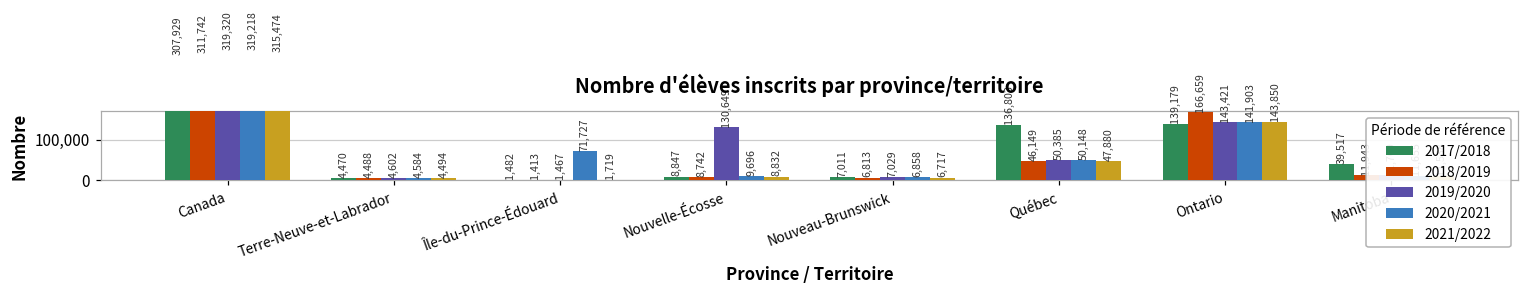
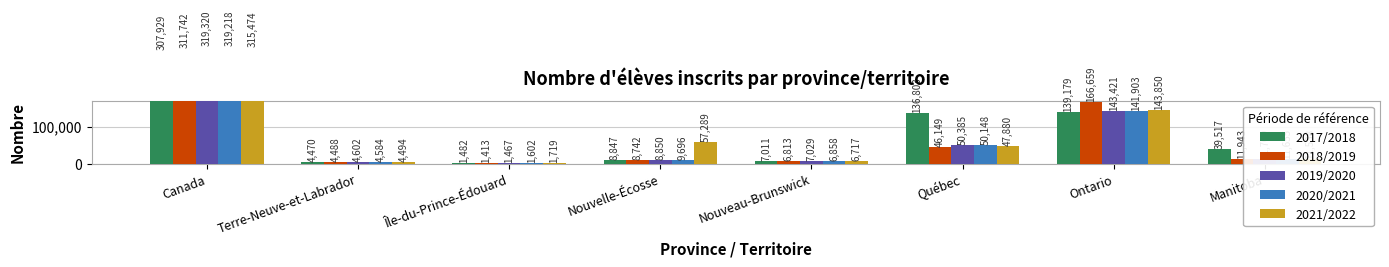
  {
    "2017/2018": {
      "Terre-Neuve-et-Labrador": "4,470",
      "Île-du-Prince-Édouard": "1,482",
      "Nouvelle-Écosse": "8,847",
      "Nouveau-Brunswick": "7,011",
      "Québec": "136,803",
      "Ontario": "139,179",
      "Manitoba": "39,517"
    },
    "2018/2019": {
      "Terre-Neuve-et-Labrador": "4,488",
      "Île-du-Prince-Édouard": "1,413",
      "Nouvelle-Écosse": "8,742",
      "Nouveau-Brunswick": "6,813",
      "Québec": "46,149",
      "Ontario": "166,659"
    },
    "2019/2020": {
      "Terre-Neuve-et-Labrador": "4,602",
      "Île-du-Prince-Édouard": "1,467",
-     "Nouvelle-Écosse": "130,649",
+     "Nouvelle-Écosse": "8,850",
      "Nouveau-Brunswick": "7,029",
      "Québec": "50,385",
      "Ontario": "143,421"
    },
    "2020/2021": {
      "Terre-Neuve-et-Labrador": "4,584",
-     "Île-du-Prince-Édouard": "71,727",
+     "Île-du-Prince-Édouard": "1,602",
      "Nouvelle-Écosse": "9,696",
      "Nouveau-Brunswick": "6,858",
      "Québec": "50,148",
      "Ontario": "141,903"
    },
    "2021/2022": {
      "Terre-Neuve-et-Labrador": "4,494",
      "Île-du-Prince-Édouard": "1,719",
-     "Nouvelle-Écosse": "8,832",
+     "Nouvelle-Écosse": "57,289",
      "Nouveau-Brunswick": "6,717",
      "Québec": "47,880",
      "Ontario": "143,850"
    }
  }
